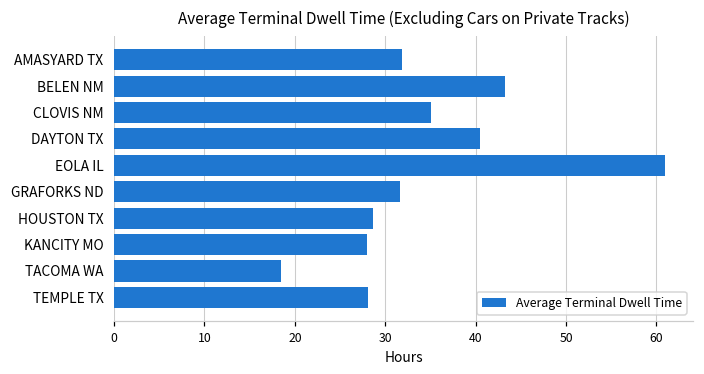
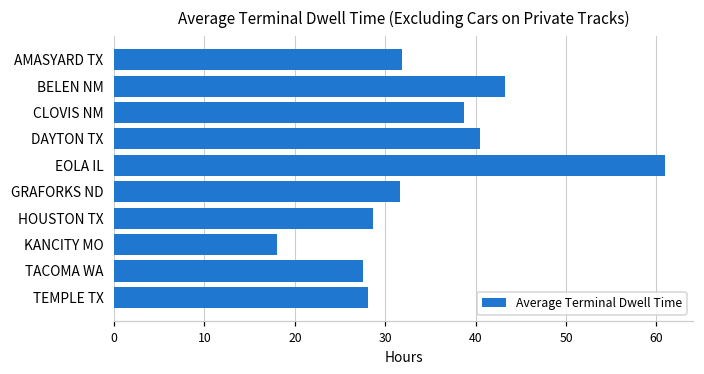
  {
    "AMASYARD TX": 32,
    "BELEN NM": 43,
-   "CLOVIS NM": 35,
+   "CLOVIS NM": 39,
    "DAYTON TX": 41,
    "EOLA IL": 61,
    "GRAFORKS ND": 32,
    "HOUSTON TX": 29,
-   "KANCITY MO": 28,
-   "TACOMA WA": 19,
+   "KANCITY MO": 18,
+   "TACOMA WA": 28,
    "TEMPLE TX": 28
  }
